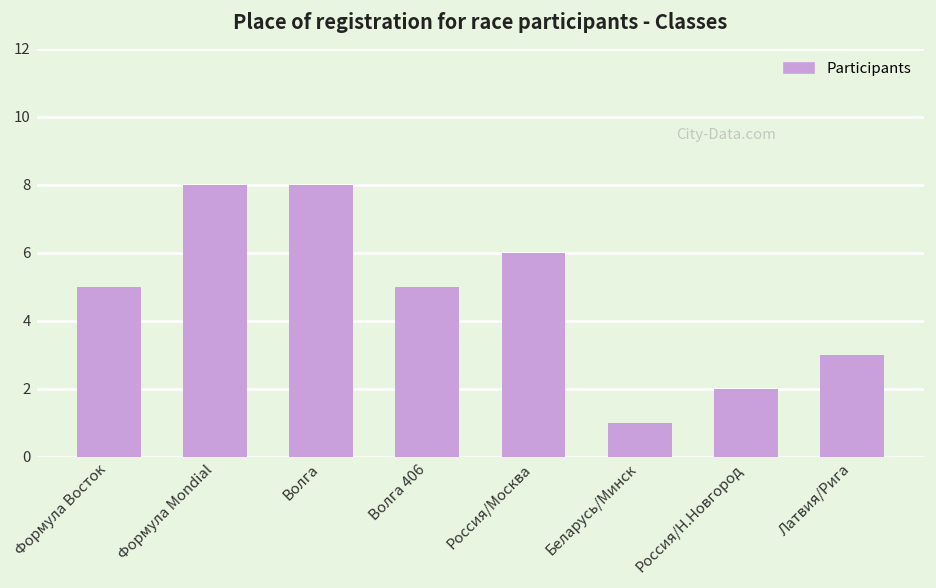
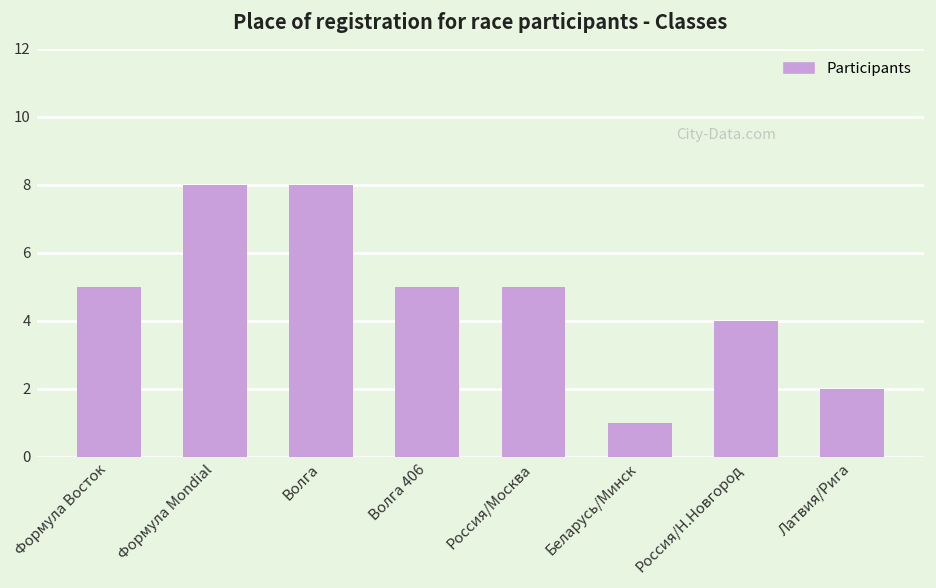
  {
    "Формула Восток": 5,
    "Формула Mondial": 8,
    "Волга": 8,
    "Волга 406": 5,
-   "Россия/Москва": 6,
+   "Россия/Москва": 5,
    "Беларусь/Минск": 1,
-   "Россия/Н.Новгород": 2,
-   "Латвия/Рига": 3
+   "Россия/Н.Новгород": 4,
+   "Латвия/Рига": 2
  }
